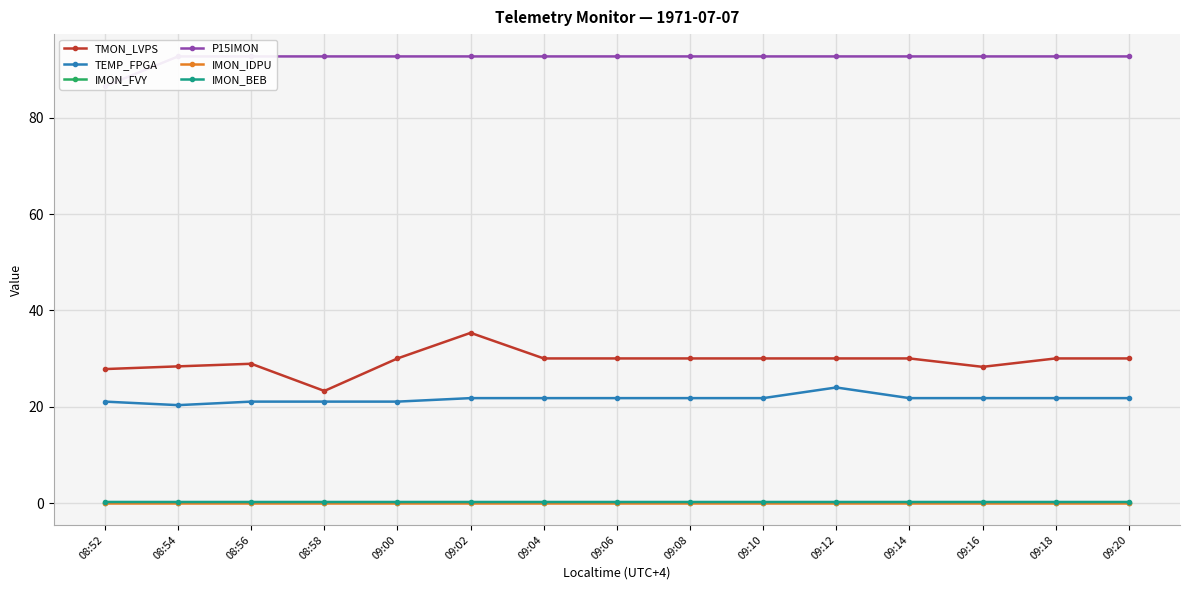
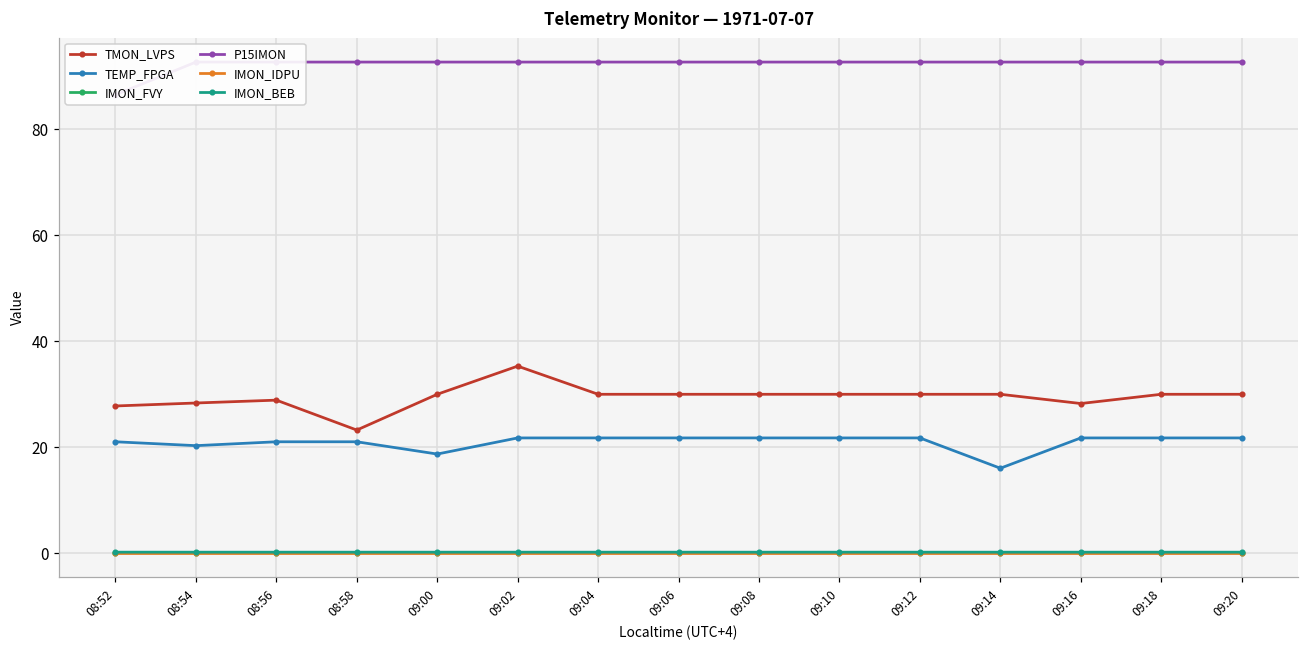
  {
    "TMON_LVPS": {
      "08:52": 28,
      "08:54": 28,
      "08:56": 29,
      "08:58": 23,
      "09:00": 30,
      "09:02": 35,
      "09:04": 30,
      "09:06": 30,
      "09:08": 30,
      "09:10": 30,
      "09:12": 30,
      "09:14": 30,
      "09:16": 28,
      "09:18": 30,
      "09:20": 30
    },
    "TEMP_FPGA": {
      "08:52": 21,
      "08:54": 20,
      "08:56": 21,
      "08:58": 21,
-     "09:00": 21,
+     "09:00": 19,
      "09:02": 22,
      "09:04": 22,
      "09:06": 22,
      "09:08": 22,
      "09:10": 22,
-     "09:12": 24,
-     "09:14": 22,
+     "09:12": 22,
+     "09:14": 16,
      "09:16": 22,
      "09:18": 22,
      "09:20": 22
    },
    "P15IMON": {
      "08:58": 93,
      "09:00": 93,
      "09:02": 93,
      "09:04": 93,
      "09:06": 93,
      "09:08": 93,
      "09:10": 93,
      "09:12": 93,
      "09:14": 93,
      "09:16": 93,
      "09:18": 93,
      "09:20": 93
    }
  }
